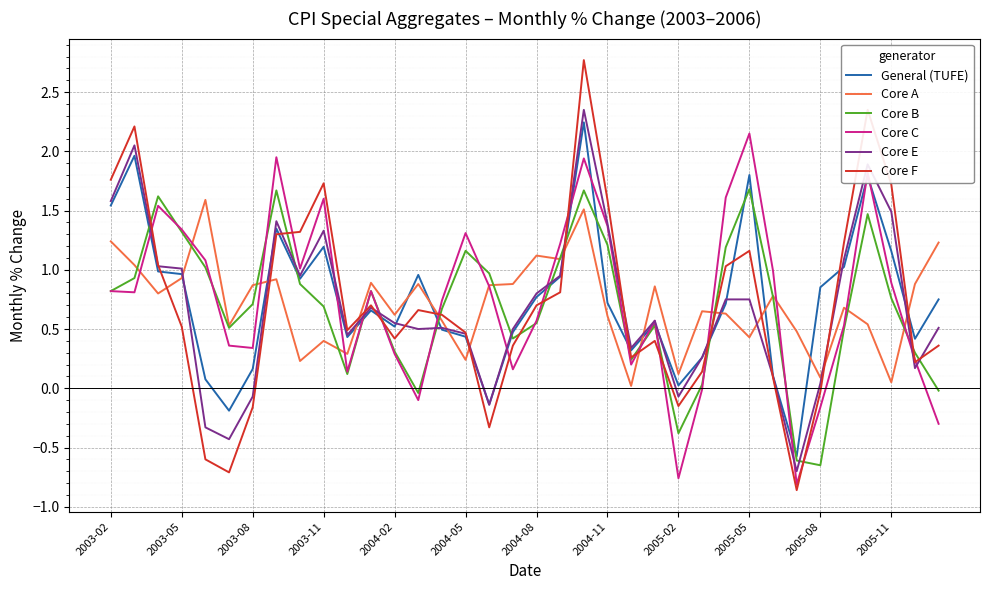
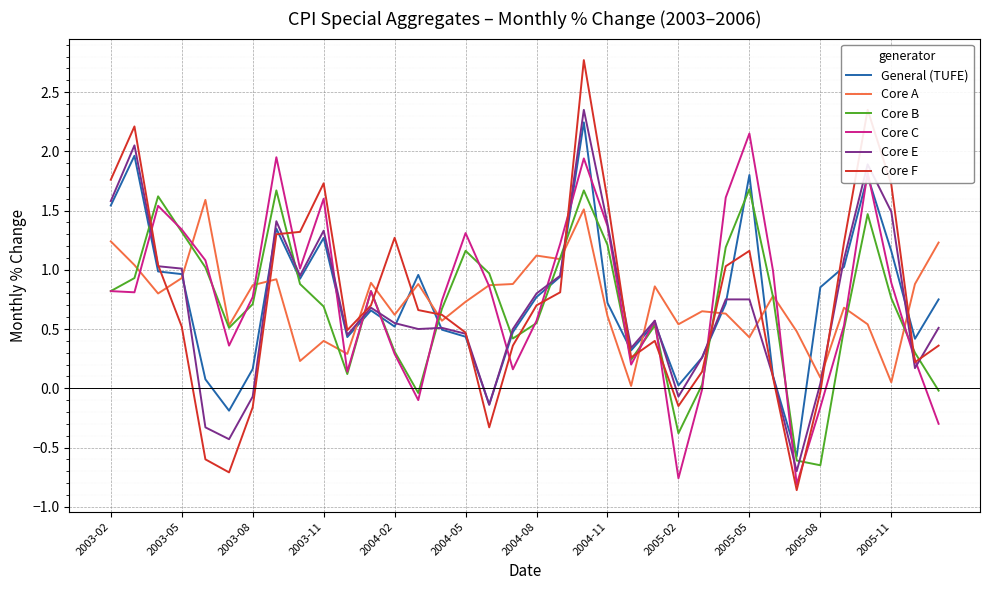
  {
    "General (TUFE)": {
      "2003-02": 1.54,
      "2003-05": 0.96,
      "2003-08": 0.16,
-     "2003-11": 1.19,
+     "2003-11": 1.27,
      "2004-02": 0.52,
      "2004-05": 0.44,
      "2004-08": 0.77,
      "2004-11": 0.72,
      "2005-02": 0.02,
      "2005-05": 1.80,
      "2005-08": 0.85,
      "2005-11": 1.16
    },
    "Core A": {
      "2003-02": 1.24,
      "2003-05": 0.93,
      "2003-08": 0.87,
      "2003-11": 0.40,
      "2004-02": 0.62,
-     "2004-05": 0.24,
+     "2004-05": 0.73,
      "2004-08": 1.12,
      "2004-11": 0.61,
-     "2005-02": 0.12,
+     "2005-02": 0.54,
      "2005-05": 0.43,
      "2005-08": 0.09,
      "2005-11": 0.05
    },
    "Core B": {
      "2003-08": 0.71,
      "2003-11": 0.69,
      "2004-05": 1.16,
      "2004-11": 1.21,
      "2005-02": -0.38,
      "2005-05": 1.68,
      "2005-08": -0.65,
      "2005-11": 0.76
    },
    "Core C": {
-     "2003-08": 0.34,
+     "2003-08": 0.77,
      "2003-11": 1.60,
      "2004-05": 1.31,
      "2005-02": -0.76,
      "2005-05": 2.15,
      "2005-08": -0.16,
      "2005-11": 0.89
    },
    "Core E": {
      "2003-02": 1.58,
      "2003-05": 1.01,
      "2003-08": -0.07,
      "2003-11": 1.33,
      "2004-02": 0.55,
      "2004-08": 0.80,
      "2005-02": -0.07,
      "2005-05": 0.75,
      "2005-08": 0.04,
      "2005-11": 1.49
    },
    "Core F": {
      "2003-02": 1.76,
      "2003-05": 0.52,
      "2003-08": -0.16,
      "2003-11": 1.73,
-     "2004-02": 0.42,
+     "2004-02": 1.27,
      "2004-08": 0.70,
      "2004-11": 1.59,
      "2005-02": -0.15,
      "2005-05": 1.16,
      "2005-08": -0.03,
      "2005-11": 1.72
    }
  }
